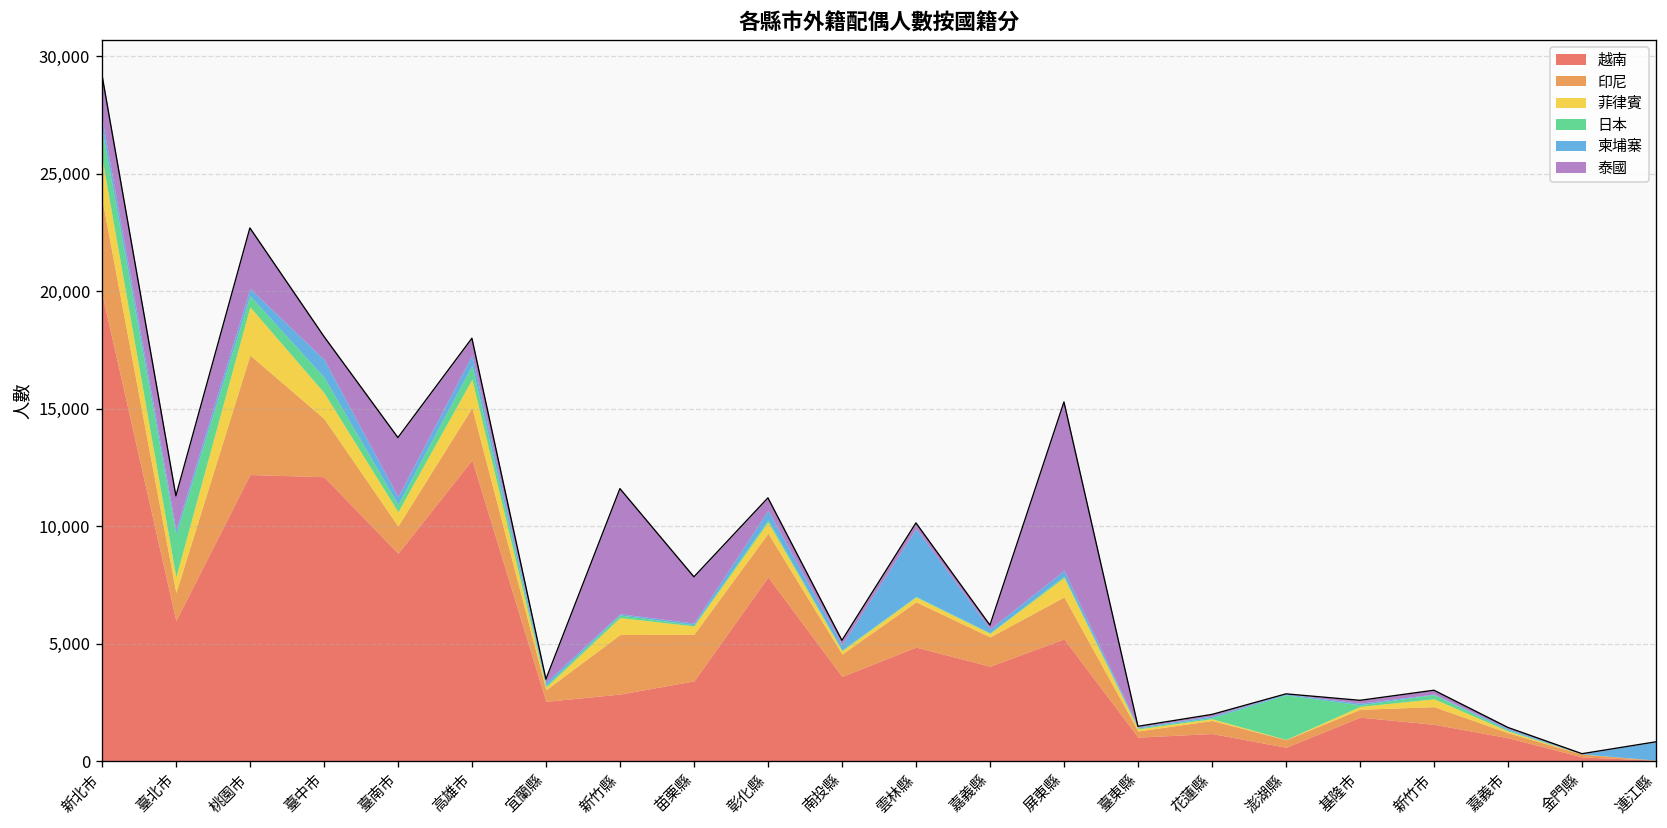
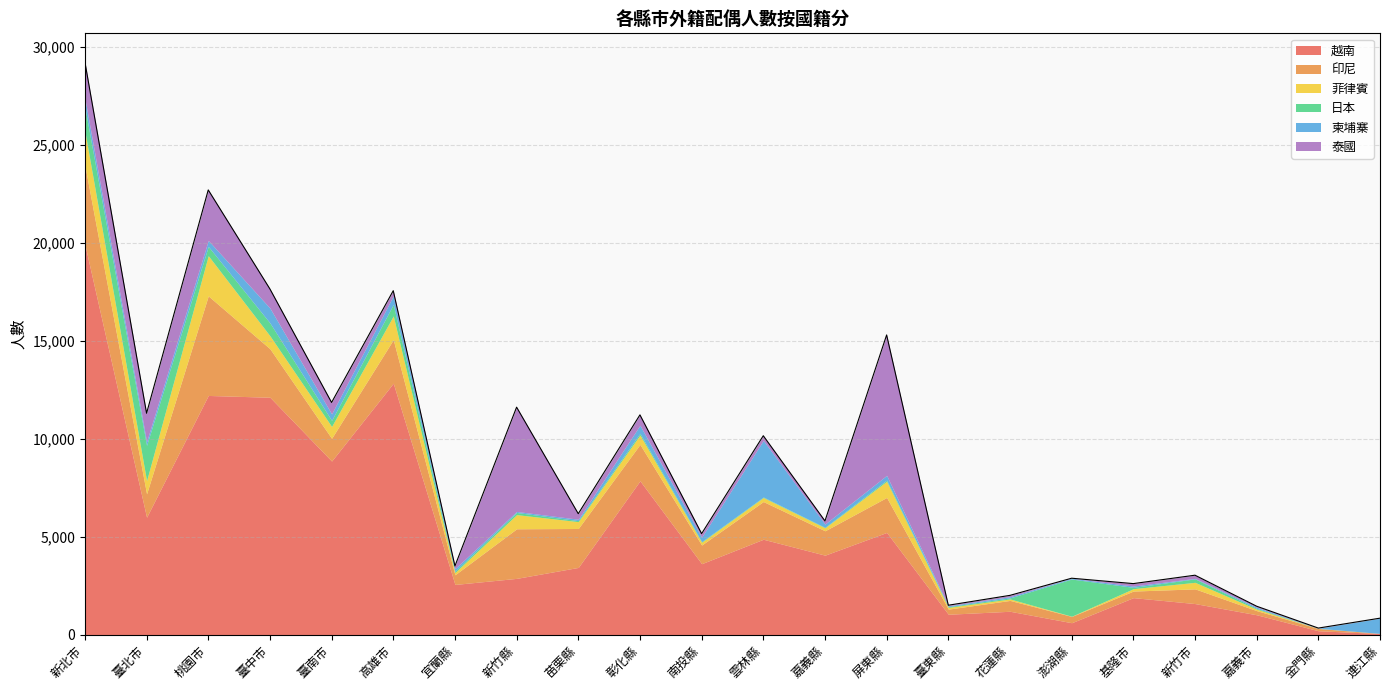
  {
    "菲律賓": {
      "新北市": "1,700",
      "臺北市": "700",
      "桃園市": "2,100",
-     "臺中市": "1,100",
+     "臺中市": "700",
      "臺南市": "600",
      "高雄市": "1,200",
      "新竹市": "300"
    },
    "日本": {
      "新北市": "1,200",
      "臺北市": "1,800",
      "桃園市": "500",
      "臺中市": "700",
      "臺南市": "300",
      "高雄市": "600"
    },
    "柬埔寨": {
      "新北市": "500",
      "臺北市": "200",
      "桃園市": "300",
      "臺中市": "800",
      "臺南市": "300",
      "高雄市": "400",
      "宜蘭縣": "100",
      "彰化縣": "400",
      "南投縣": "200",
      "雲林縣": "2,900",
      "嘉義縣": "200",
      "屏東縣": "200"
    },
    "泰國": {
      "新北市": "1,900",
      "臺北市": "1,500",
      "桃園市": "2,600",
      "臺中市": "1,000",
-     "臺南市": "2,500",
-     "高雄市": "700",
+     "臺南市": "600",
+     "高雄市": "300",
      "宜蘭縣": "100",
      "新竹縣": "5,300",
-     "苗栗縣": "2,000",
+     "苗栗縣": "300",
      "彰化縣": "500",
      "南投縣": "200",
      "雲林縣": "200",
      "嘉義縣": "200",
      "屏東縣": "7,200",
      "新竹市": "200"
    }
  }
